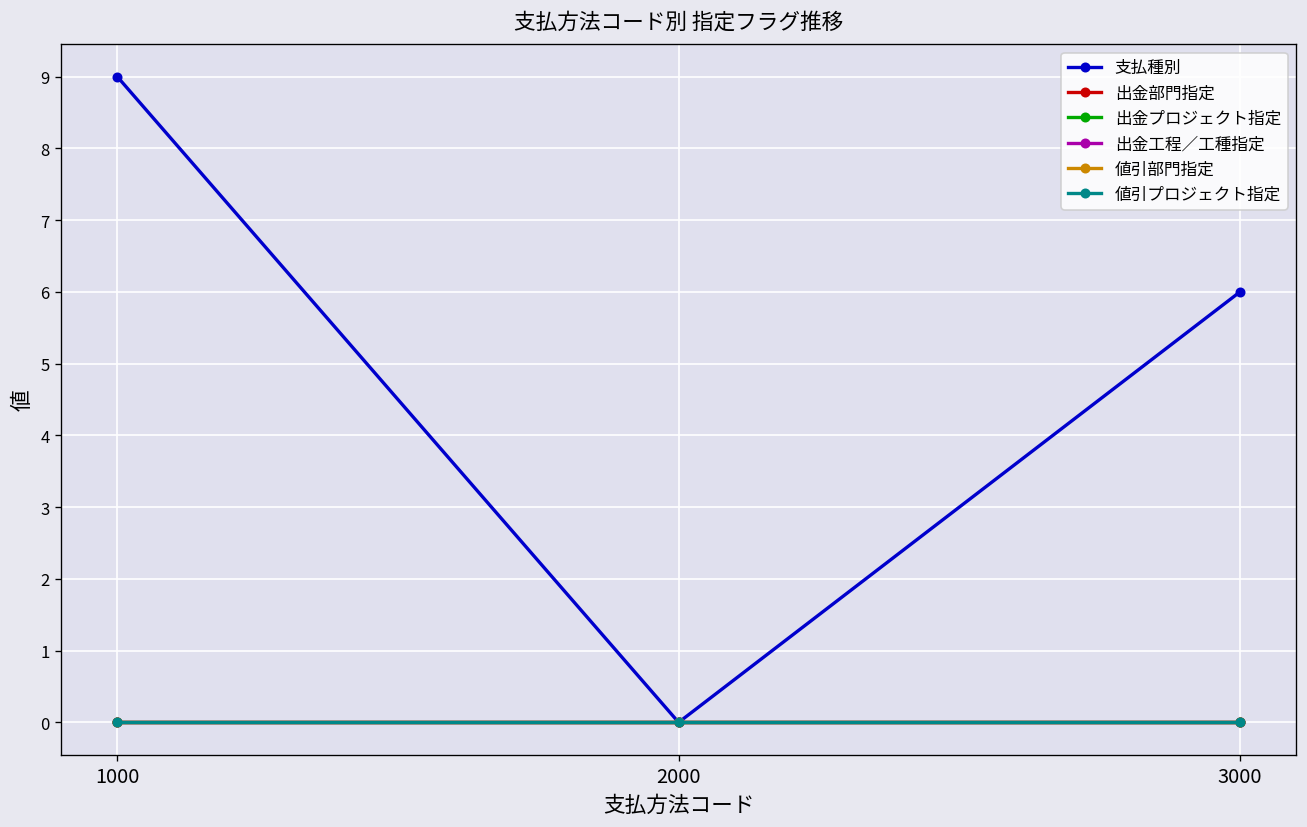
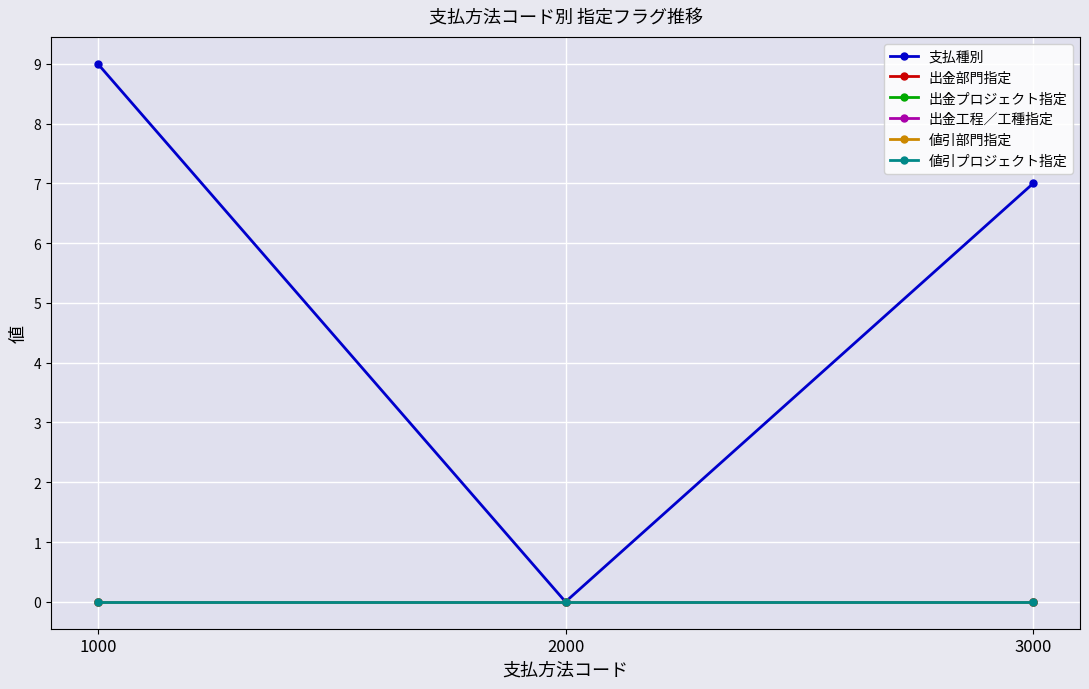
  {
    "支払種別": {
      "1000": 9,
-     "3000": 6
+     "3000": 7
    },
    "値引プロジェクト指定": {
      "1000": 0,
      "3000": 0
    }
  }
